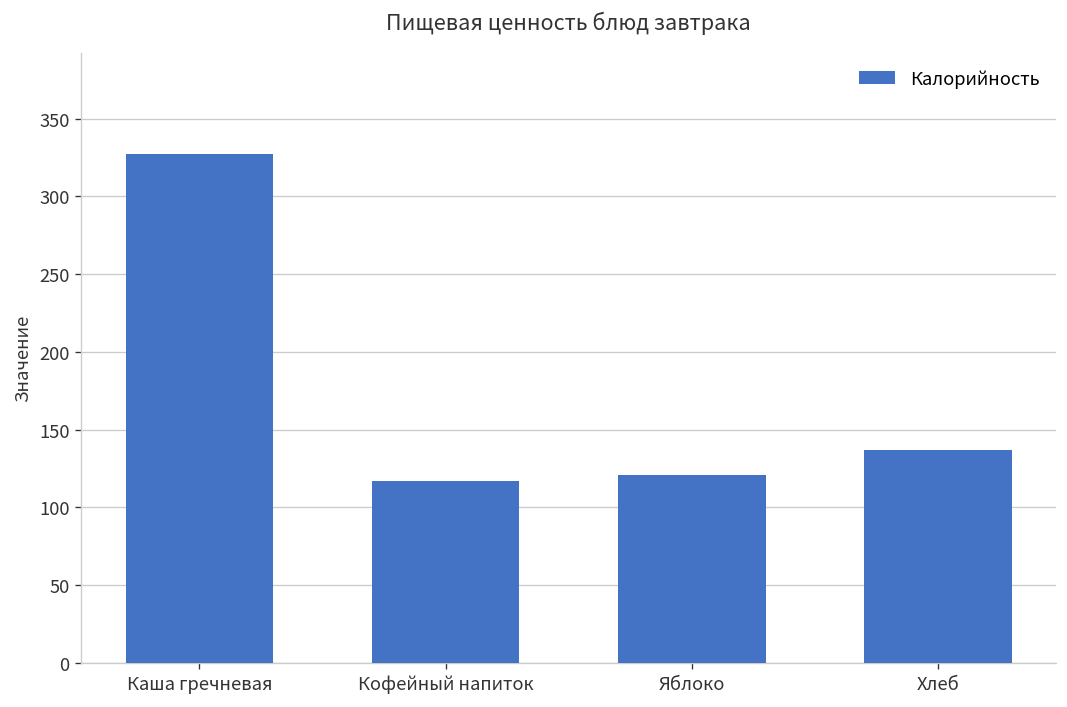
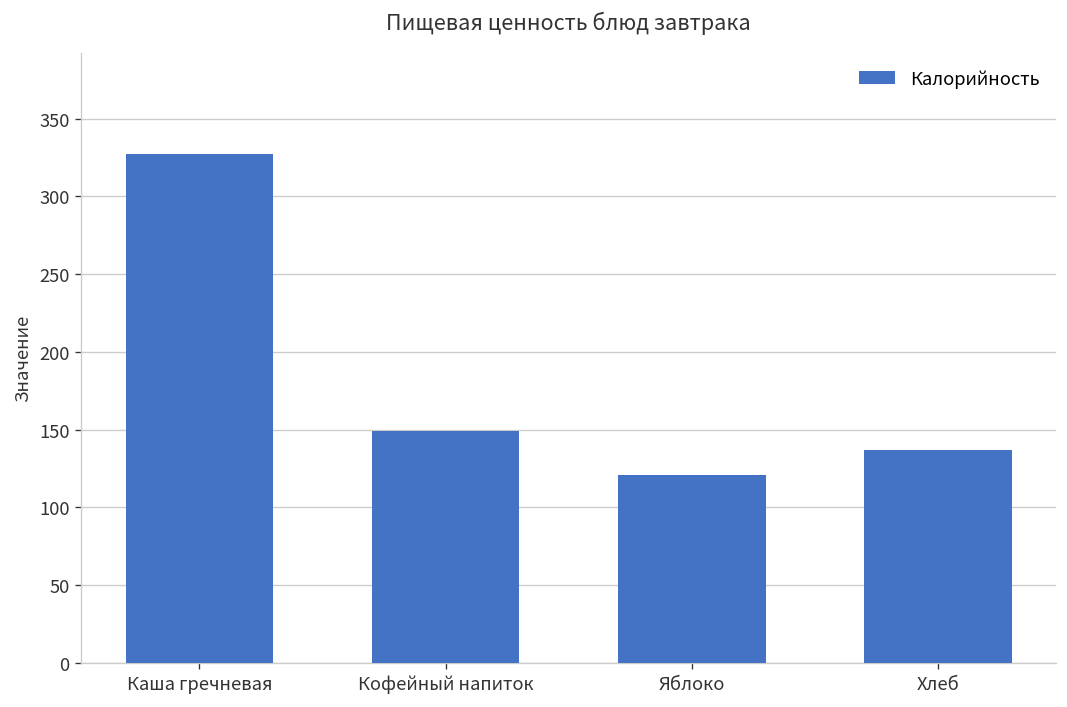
  {
    "Каша гречневая": 327,
-   "Кофейный напиток": 117,
+   "Кофейный напиток": 149,
    "Яблоко": 121,
    "Хлеб": 137
  }
